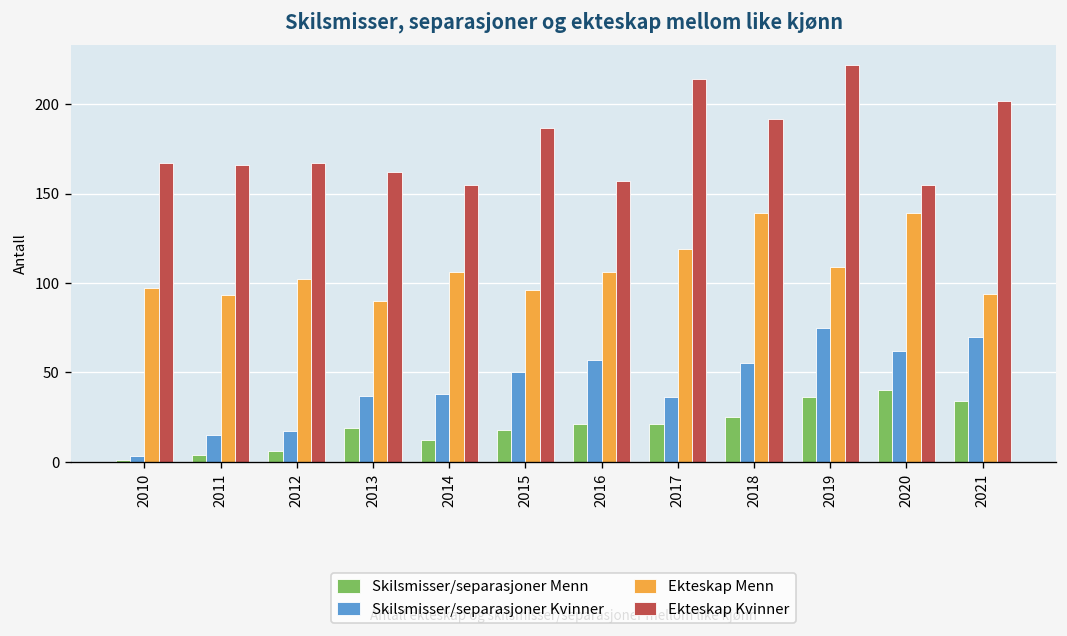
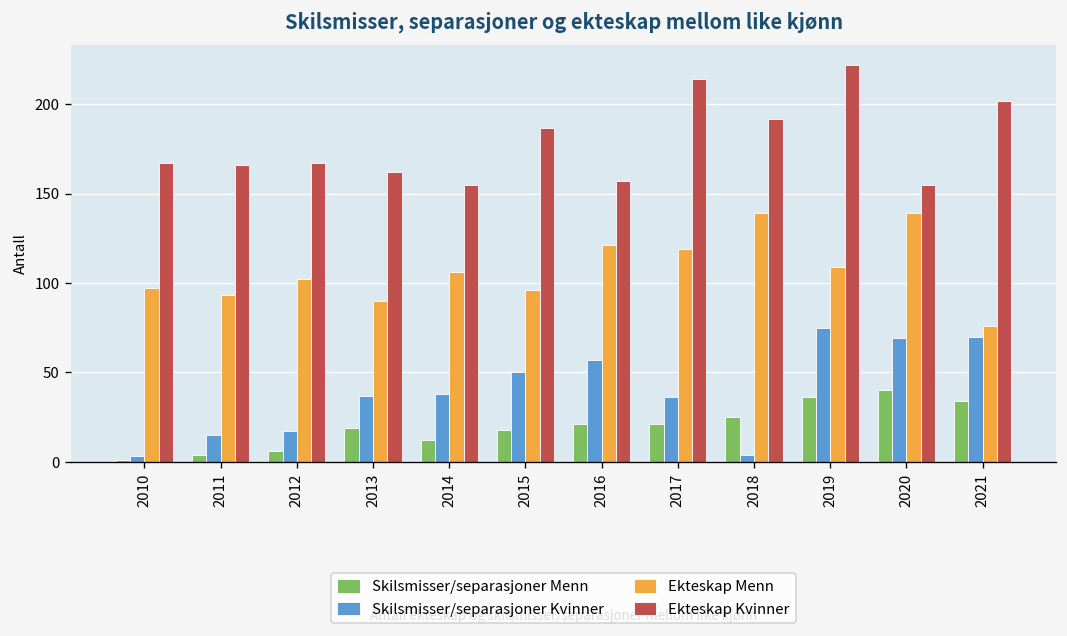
  {
    "Skilsmisser/separasjoner Menn": {
      "2011": 4,
      "2012": 6,
      "2013": 19,
      "2014": 12,
      "2015": 18,
      "2016": 21,
      "2017": 21,
      "2018": 25,
      "2019": 36,
      "2020": 40,
      "2021": 34
    },
    "Skilsmisser/separasjoner Kvinner": {
      "2010": 3,
      "2011": 15,
      "2012": 17,
      "2013": 37,
      "2014": 38,
      "2015": 50,
      "2016": 57,
      "2017": 36,
-     "2018": 55,
+     "2018": 4,
      "2019": 75,
-     "2020": 62,
+     "2020": 69,
      "2021": 70
    },
    "Ekteskap Menn": {
      "2010": 97,
      "2011": 93,
      "2012": 102,
      "2013": 90,
      "2014": 106,
      "2015": 96,
-     "2016": 106,
+     "2016": 121,
      "2017": 119,
      "2018": 139,
      "2019": 109,
      "2020": 139,
-     "2021": 94
+     "2021": 76
    },
    "Ekteskap Kvinner": {
      "2010": 167,
      "2011": 166,
      "2012": 167,
      "2013": 162,
      "2014": 155,
      "2015": 187,
      "2016": 157,
      "2017": 214,
      "2018": 192,
      "2019": 222,
      "2020": 155,
      "2021": 202
    }
  }
